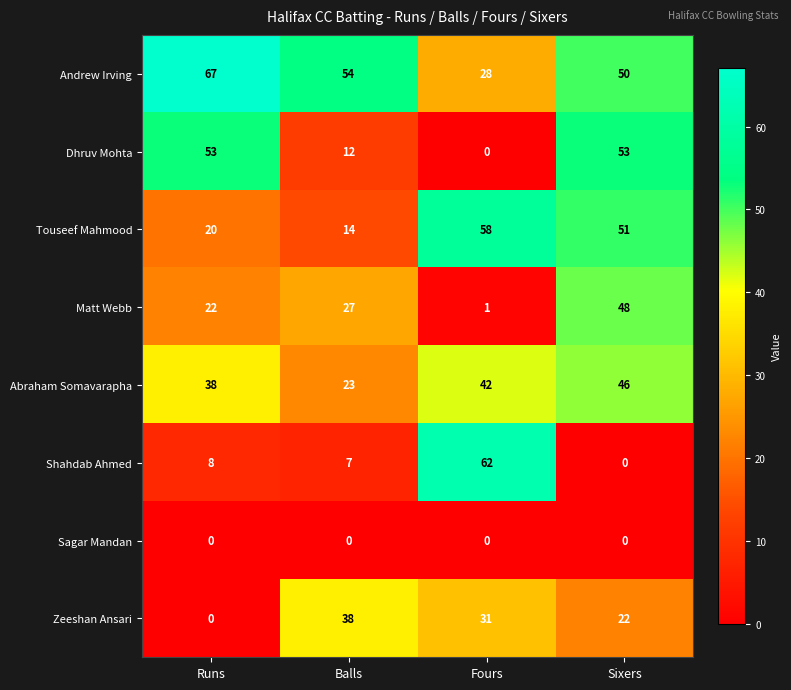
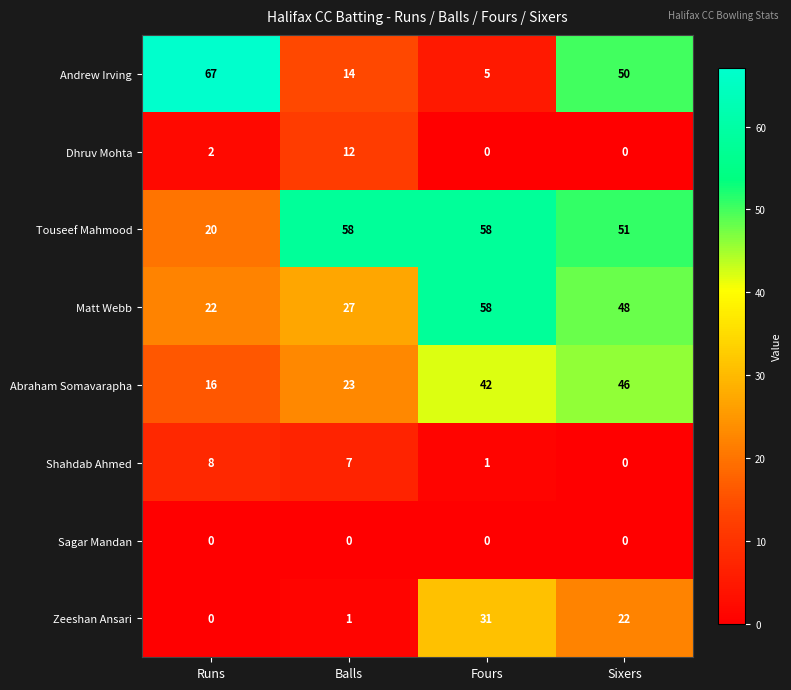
  {
    "Andrew Irving": {
      "Runs": 67,
-     "Balls": 54,
-     "Fours": 28,
+     "Balls": 14,
+     "Fours": 5,
      "Sixers": 50
    },
    "Dhruv Mohta": {
-     "Runs": 53,
+     "Runs": 2,
      "Balls": 12,
      "Fours": 0,
-     "Sixers": 53
+     "Sixers": 0
    },
    "Touseef Mahmood": {
      "Runs": 20,
-     "Balls": 14,
+     "Balls": 58,
      "Fours": 58,
      "Sixers": 51
    },
    "Matt Webb": {
      "Runs": 22,
      "Balls": 27,
-     "Fours": 1,
+     "Fours": 58,
      "Sixers": 48
    },
    "Abraham Somavarapha": {
-     "Runs": 38,
+     "Runs": 16,
      "Balls": 23,
      "Fours": 42,
      "Sixers": 46
    },
    "Shahdab Ahmed": {
      "Runs": 8,
      "Balls": 7,
-     "Fours": 62,
+     "Fours": 1,
      "Sixers": 0
    },
    "Sagar Mandan": {
      "Runs": 0,
      "Balls": 0,
      "Fours": 0,
      "Sixers": 0
    },
    "Zeeshan Ansari": {
      "Runs": 0,
-     "Balls": 38,
+     "Balls": 1,
      "Fours": 31,
      "Sixers": 22
    }
  }
